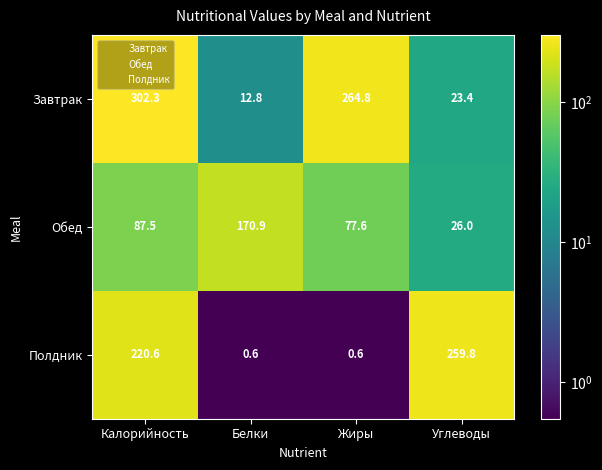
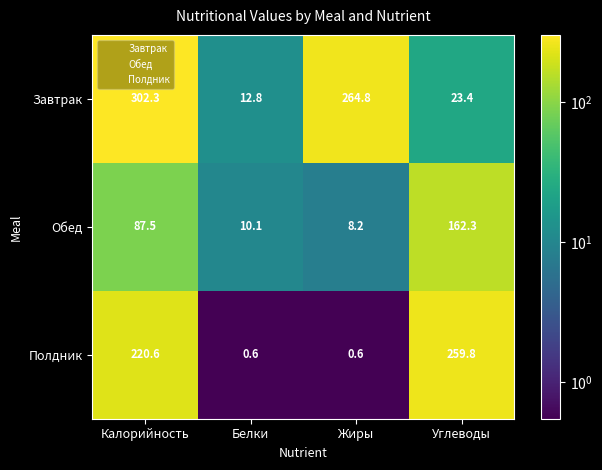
  {
    "Завтрак": {
      "Калорийность": 302.3,
      "Белки": 12.8,
      "Жиры": 264.8,
      "Углеводы": 23.4
    },
    "Обед": {
      "Калорийность": 87.5,
-     "Белки": 170.9,
-     "Жиры": 77.6,
-     "Углеводы": 26.0
+     "Белки": 10.1,
+     "Жиры": 8.2,
+     "Углеводы": 162.3
    },
    "Полдник": {
      "Калорийность": 220.6,
      "Белки": 0.6,
      "Жиры": 0.6,
      "Углеводы": 259.8
    }
  }
